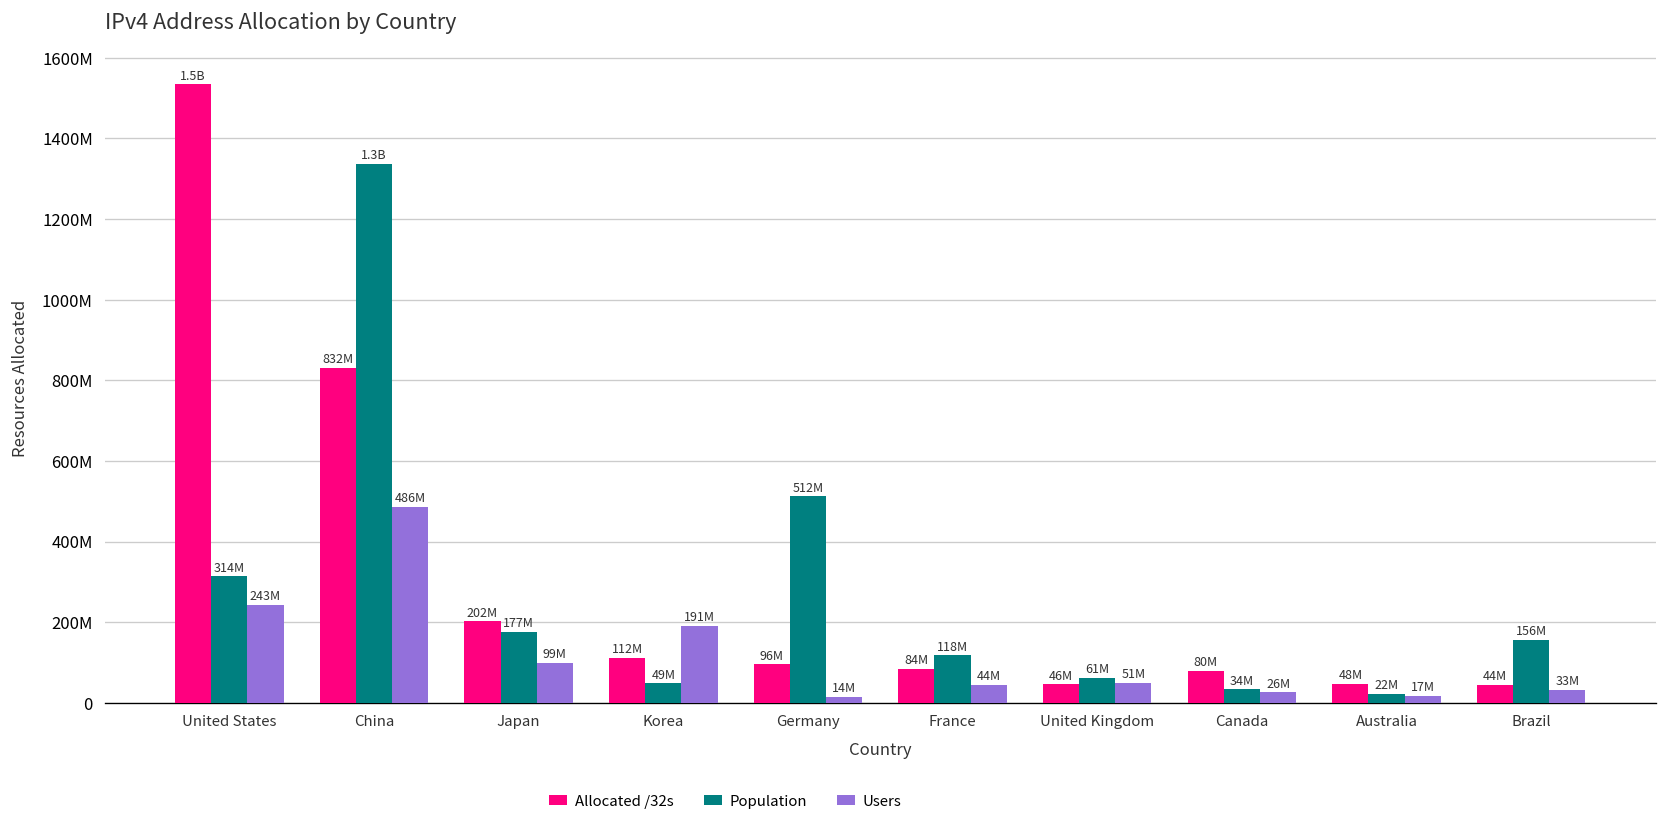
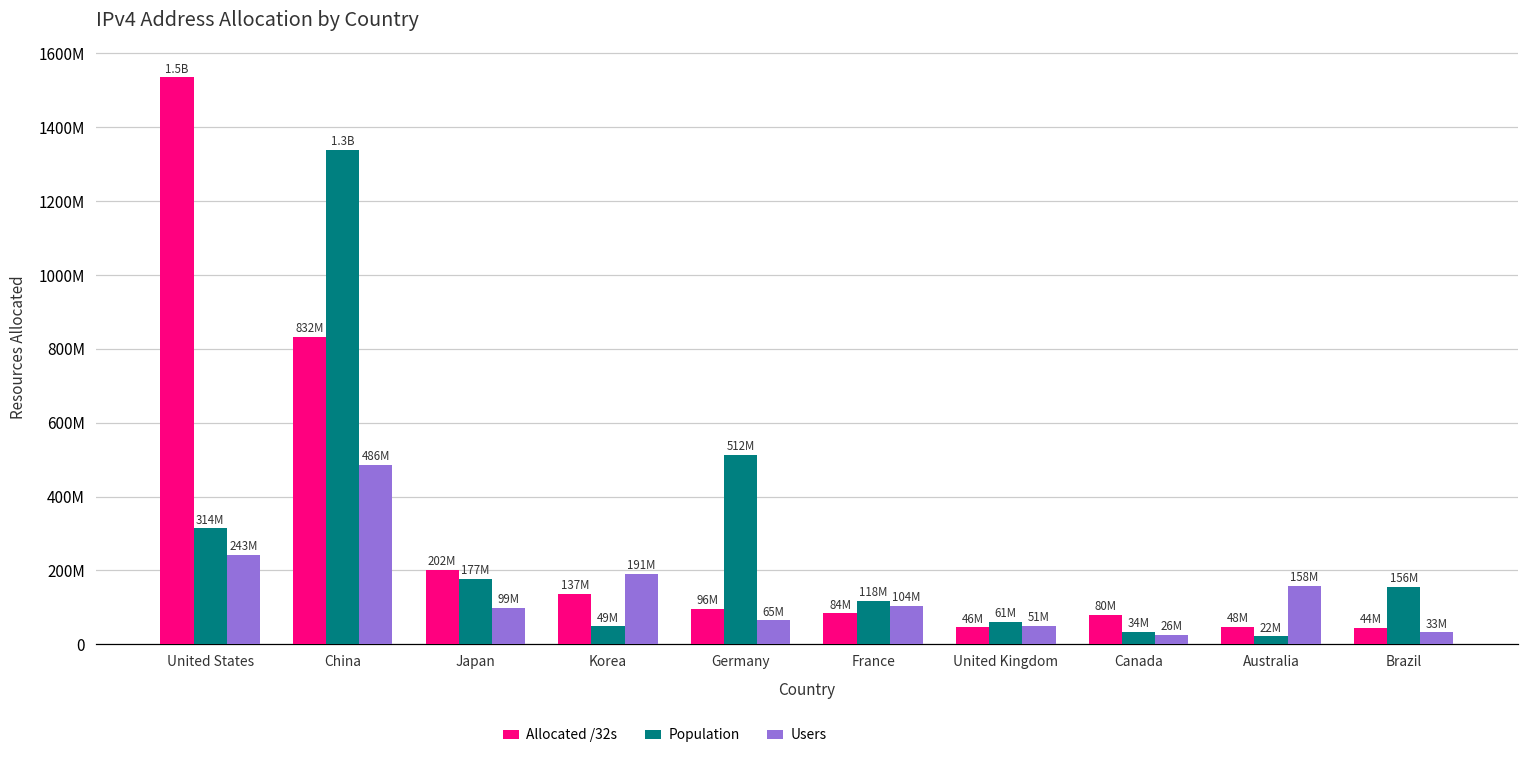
  {
    "Allocated /32s": {
      "United States": "1.5B",
      "China": "832M",
      "Japan": "202M",
-     "Korea": "112M",
+     "Korea": "137M",
      "Germany": "96M",
      "France": "84M",
      "United Kingdom": "46M",
      "Canada": "80M",
      "Australia": "48M",
      "Brazil": "44M"
    },
    "Population": {
      "United States": "314M",
      "China": "1.3B",
      "Japan": "177M",
      "Korea": "49M",
      "Germany": "512M",
      "France": "118M",
      "United Kingdom": "61M",
      "Canada": "34M",
      "Australia": "22M",
      "Brazil": "156M"
    },
    "Users": {
      "United States": "243M",
      "China": "486M",
      "Japan": "99M",
      "Korea": "191M",
-     "Germany": "14M",
-     "France": "44M",
+     "Germany": "65M",
+     "France": "104M",
      "United Kingdom": "51M",
      "Canada": "26M",
-     "Australia": "17M",
+     "Australia": "158M",
      "Brazil": "33M"
    }
  }
